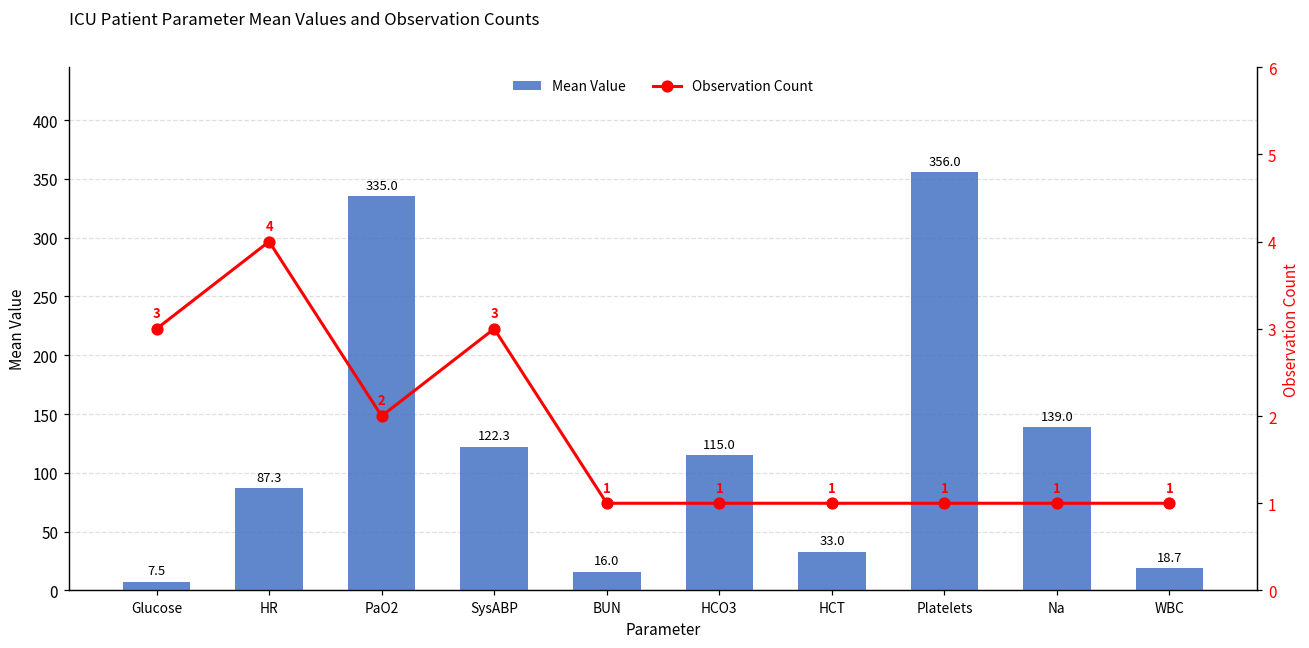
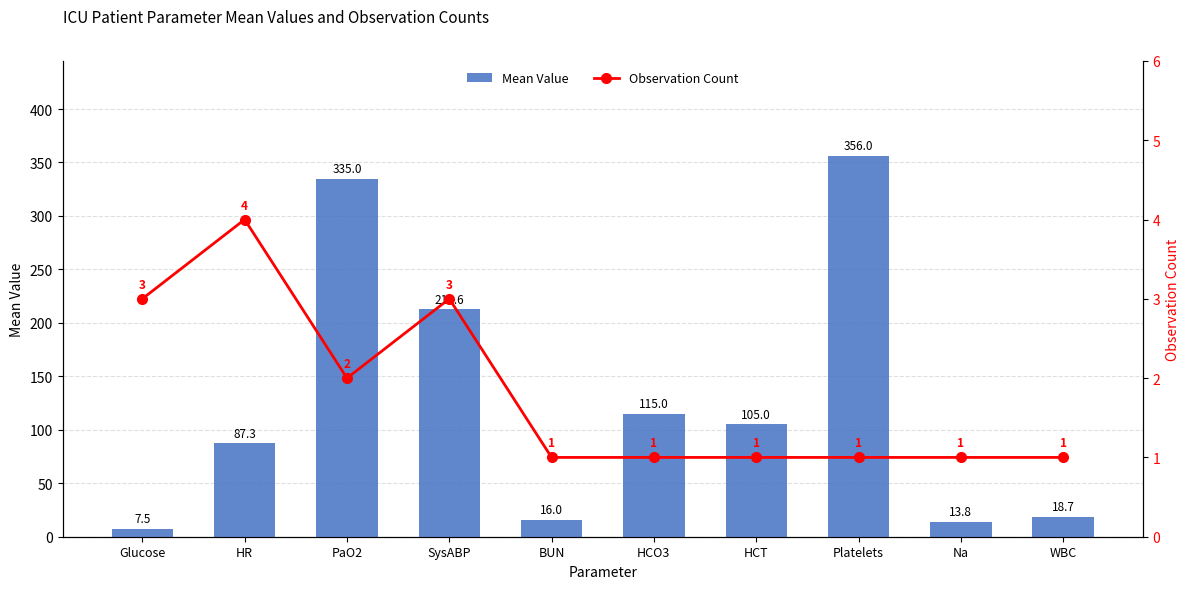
  {
    "Mean Value": {
      "Glucose": 7.5,
      "HR": 87.3,
      "PaO2": 335.0,
-     "SysABP": 122.3,
+     "SysABP": 212.6,
      "BUN": 16.0,
      "HCO3": 115.0,
-     "HCT": 33.0,
+     "HCT": 105.0,
      "Platelets": 356.0,
-     "Na": 139.0,
+     "Na": 13.8,
      "WBC": 18.7
    },
    "Observation Count": {
      "Glucose": 3,
      "HR": 4,
      "PaO2": 2,
      "SysABP": 3,
      "BUN": 1,
      "HCO3": 1,
      "HCT": 1,
      "Platelets": 1,
      "Na": 1,
      "WBC": 1
    }
  }
